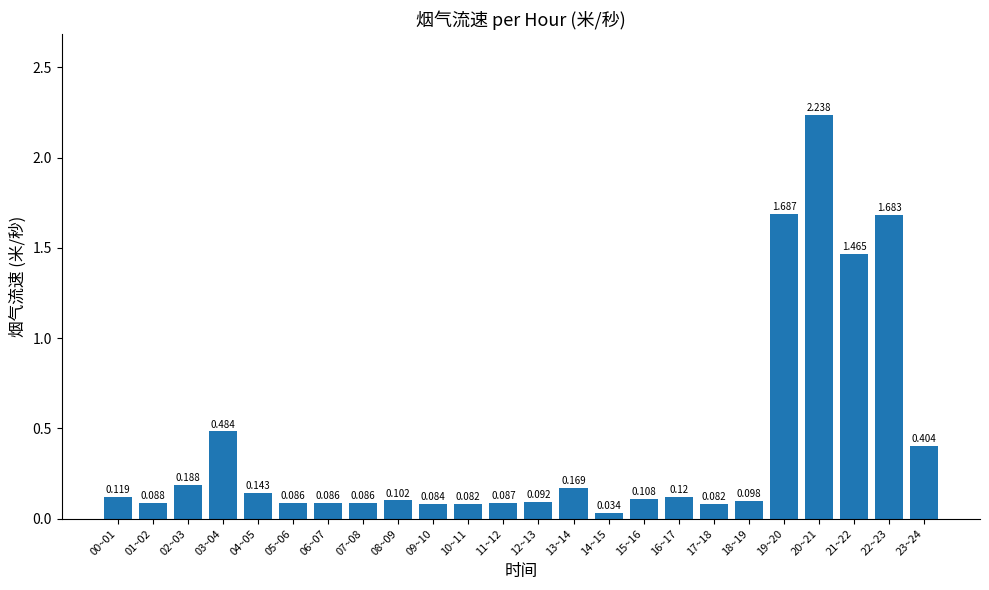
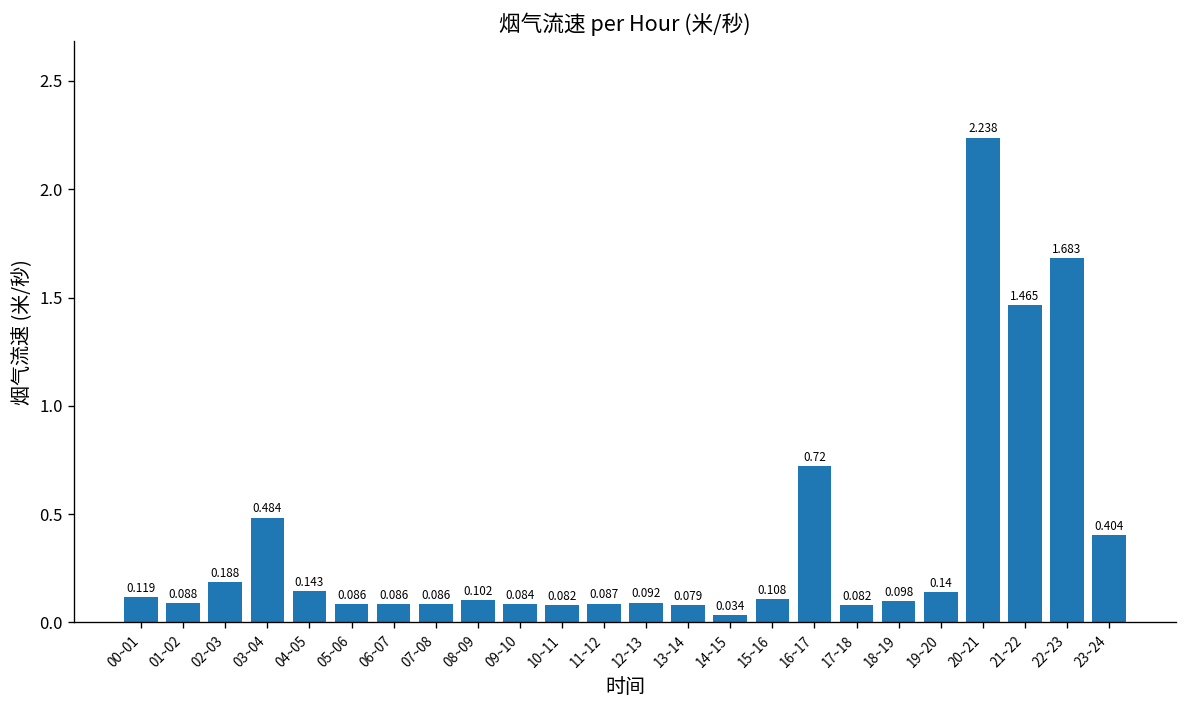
  {
    "00~01": 0.119,
    "01~02": 0.088,
    "02~03": 0.188,
    "03~04": 0.484,
    "04~05": 0.143,
    "05~06": 0.086,
    "06~07": 0.086,
    "07~08": 0.086,
    "08~09": 0.102,
    "09~10": 0.084,
    "10~11": 0.082,
    "11~12": 0.087,
    "12~13": 0.092,
-   "13~14": 0.169,
+   "13~14": 0.079,
    "14~15": 0.034,
    "15~16": 0.108,
-   "16~17": 0.12,
+   "16~17": 0.72,
    "17~18": 0.082,
    "18~19": 0.098,
-   "19~20": 1.687,
+   "19~20": 0.14,
    "20~21": 2.238,
    "21~22": 1.465,
    "22~23": 1.683,
    "23~24": 0.404
  }
